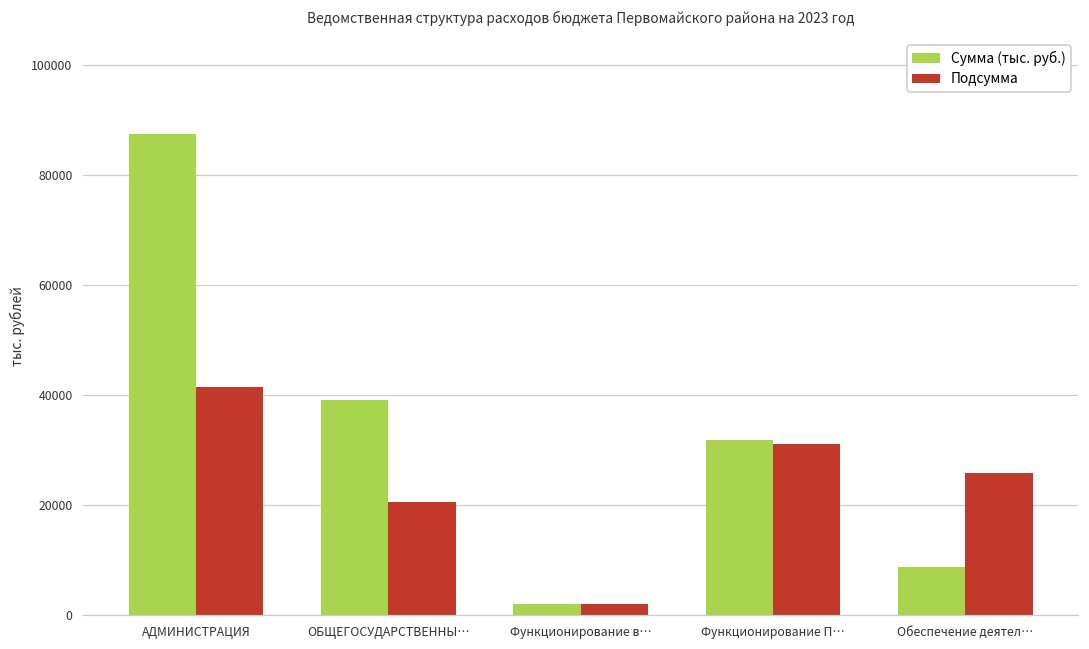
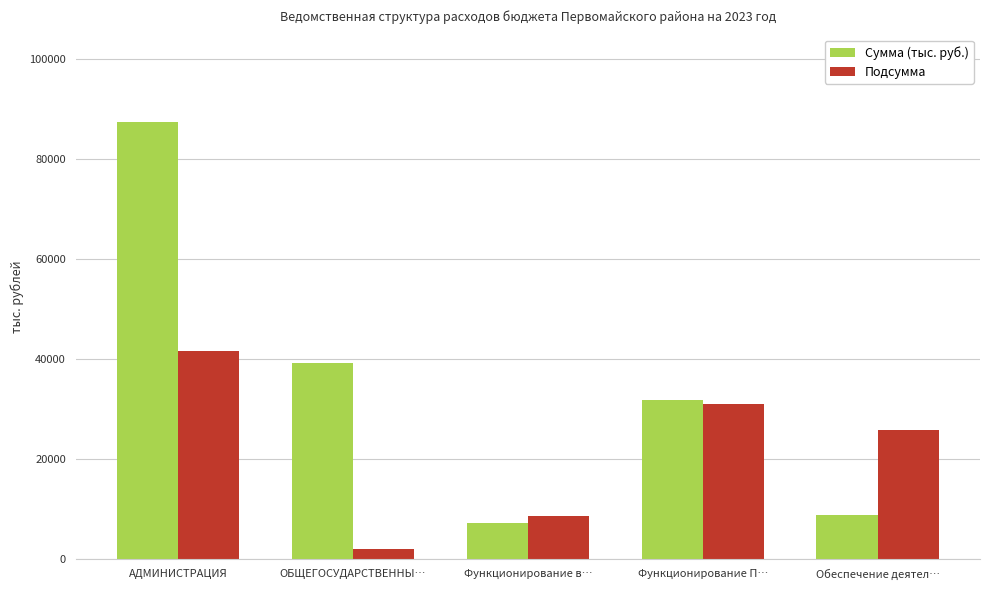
  {
    "Сумма (тыс. руб.)": {
      "АДМИНИСТРАЦИЯ": 87000,
      "ОБЩЕГОСУДАРСТВЕННЫ…": 39000,
-     "Функционирование в…": 2000,
+     "Функционирование в…": 7000,
      "Функционирование П…": 32000,
      "Обеспечение деятел…": 9000
    },
    "Подсумма": {
      "АДМИНИСТРАЦИЯ": 42000,
-     "ОБЩЕГОСУДАРСТВЕННЫ…": 21000,
-     "Функционирование в…": 2000,
+     "ОБЩЕГОСУДАРСТВЕННЫ…": 2000,
+     "Функционирование в…": 9000,
      "Функционирование П…": 31000,
      "Обеспечение деятел…": 26000
    }
  }
